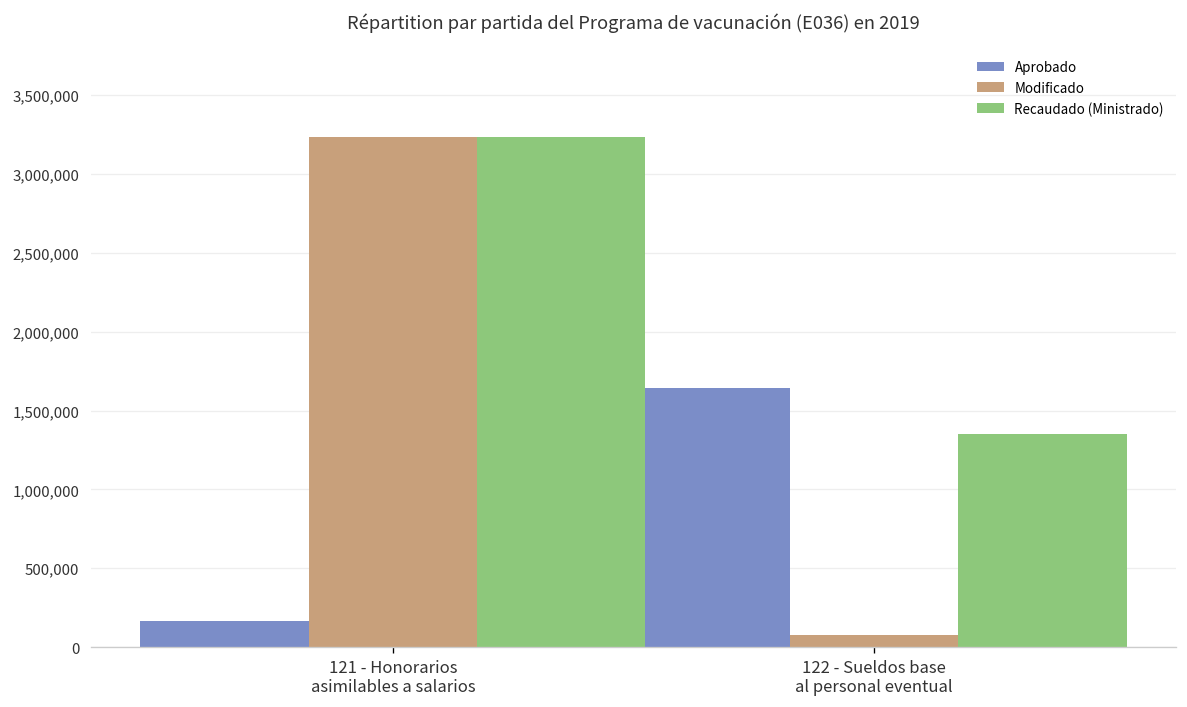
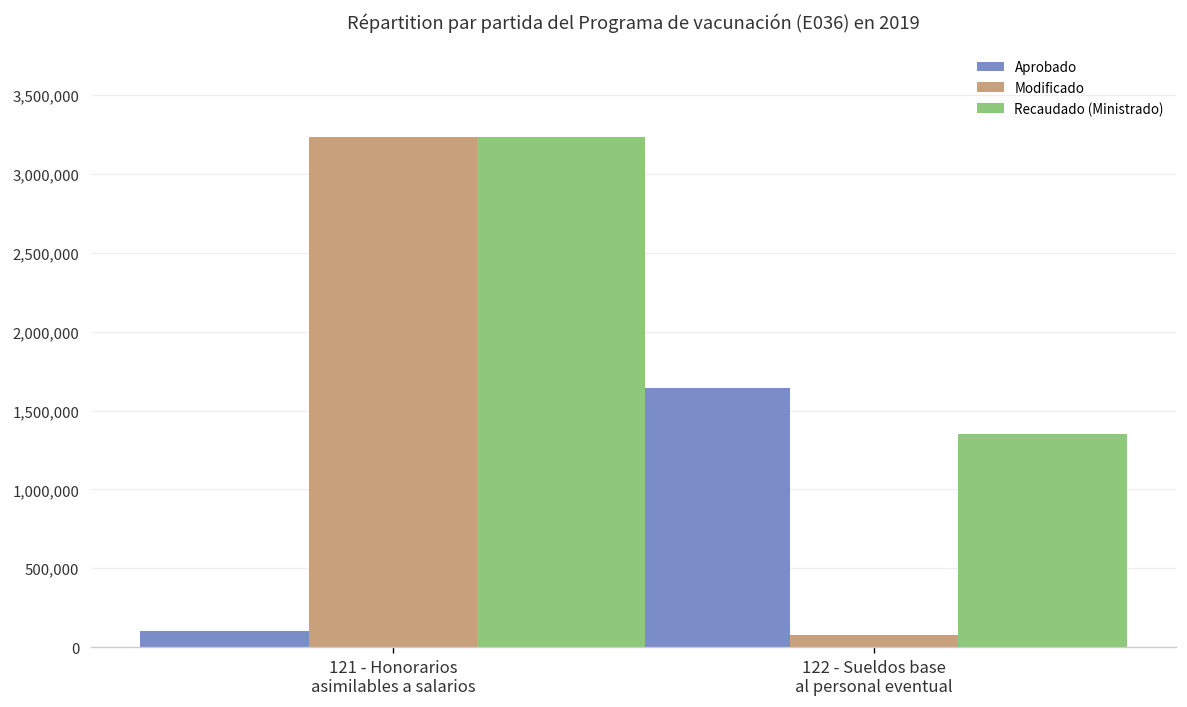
  {
    "Aprobado": {
-     "121 - Honorarios asimilables a salarios": "170,000",
+     "121 - Honorarios asimilables a salarios": "100,000",
      "122 - Sueldos base al personal eventual": "1,640,000"
    },
    "Modificado": {
      "121 - Honorarios asimilables a salarios": "3,230,000",
      "122 - Sueldos base al personal eventual": "80,000"
    },
    "Recaudado (Ministrado)": {
      "121 - Honorarios asimilables a salarios": "3,230,000",
      "122 - Sueldos base al personal eventual": "1,350,000"
    }
  }
